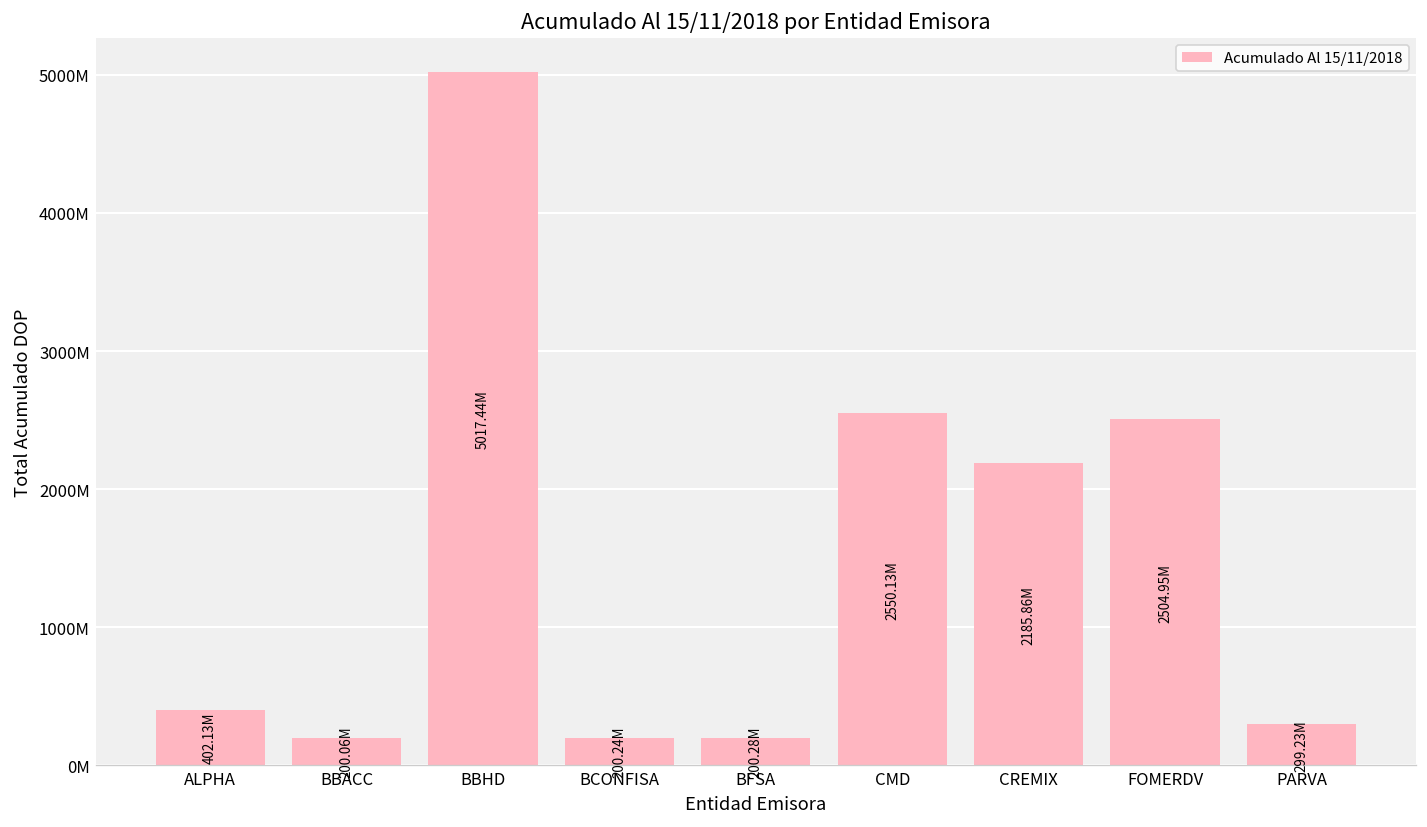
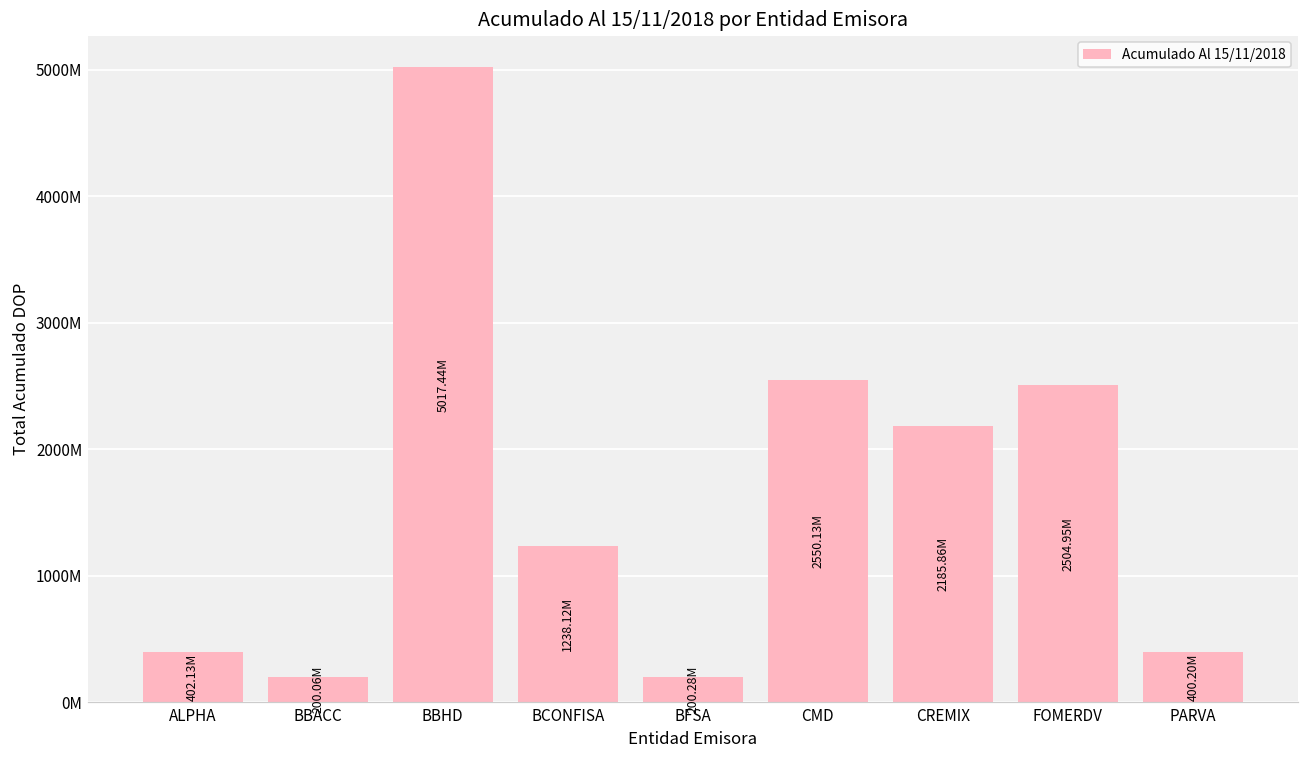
  {
    "ALPHA": "402.13M",
    "BBACC": "200.06M",
    "BBHD": "5017.44M",
-   "BCONFISA": "200.24M",
+   "BCONFISA": "1238.12M",
    "BFSA": "200.28M",
    "CMD": "2550.13M",
    "CREMIX": "2185.86M",
    "FOMERDV": "2504.95M",
-   "PARVA": "299.23M"
+   "PARVA": "400.20M"
  }
